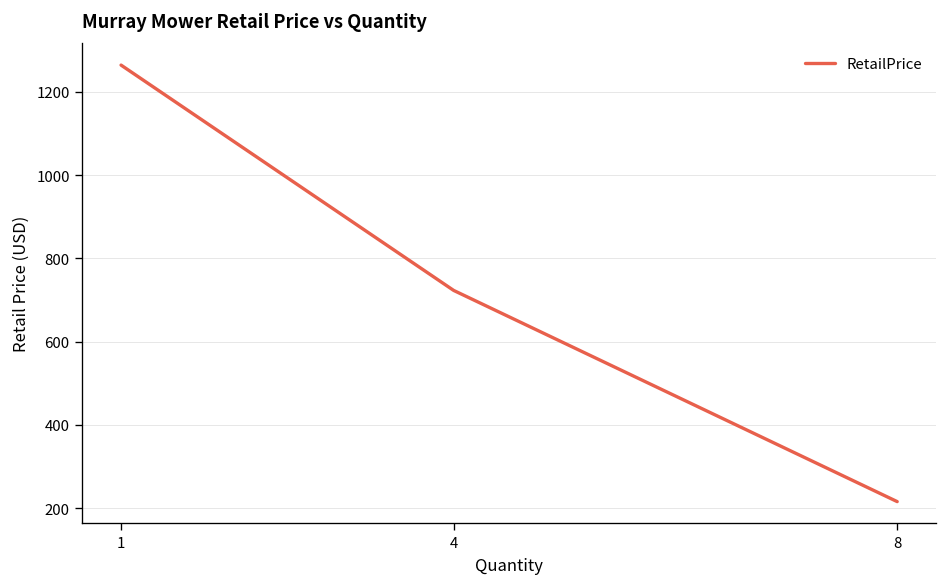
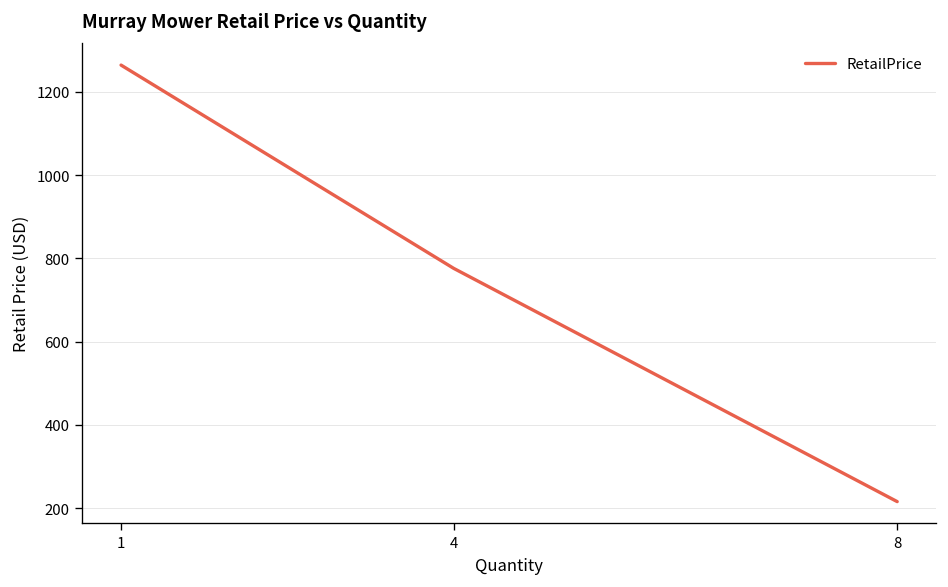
  {
    "1": 1260,
-   "4": 720,
+   "4": 780,
    "8": 220
  }
